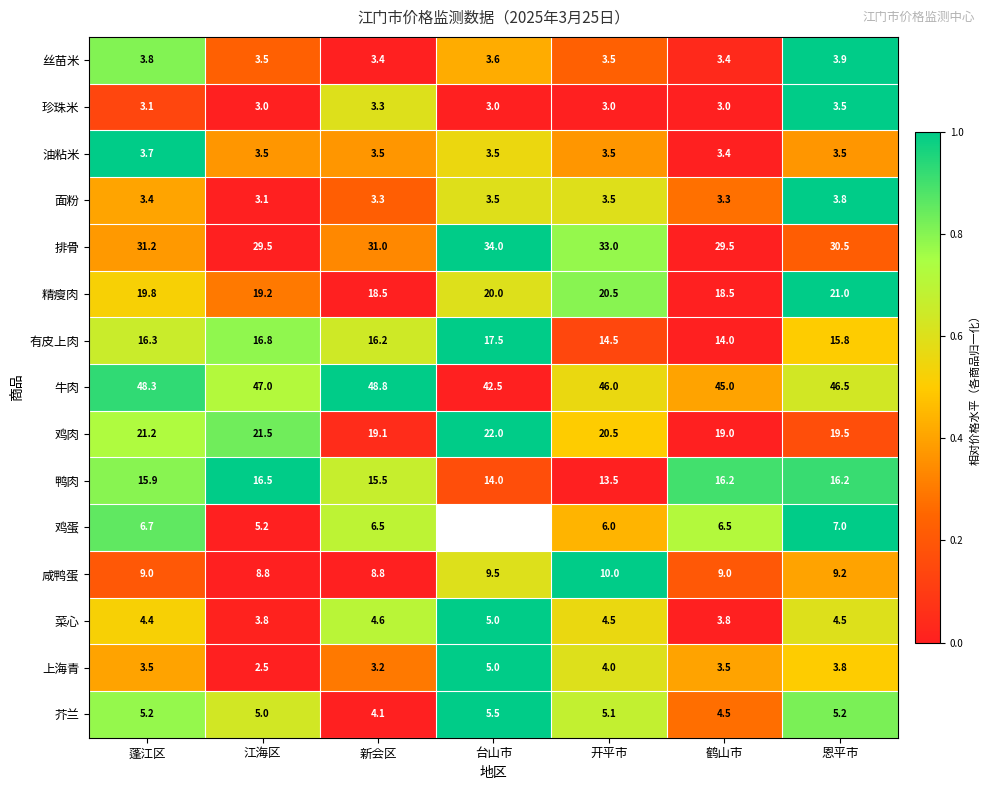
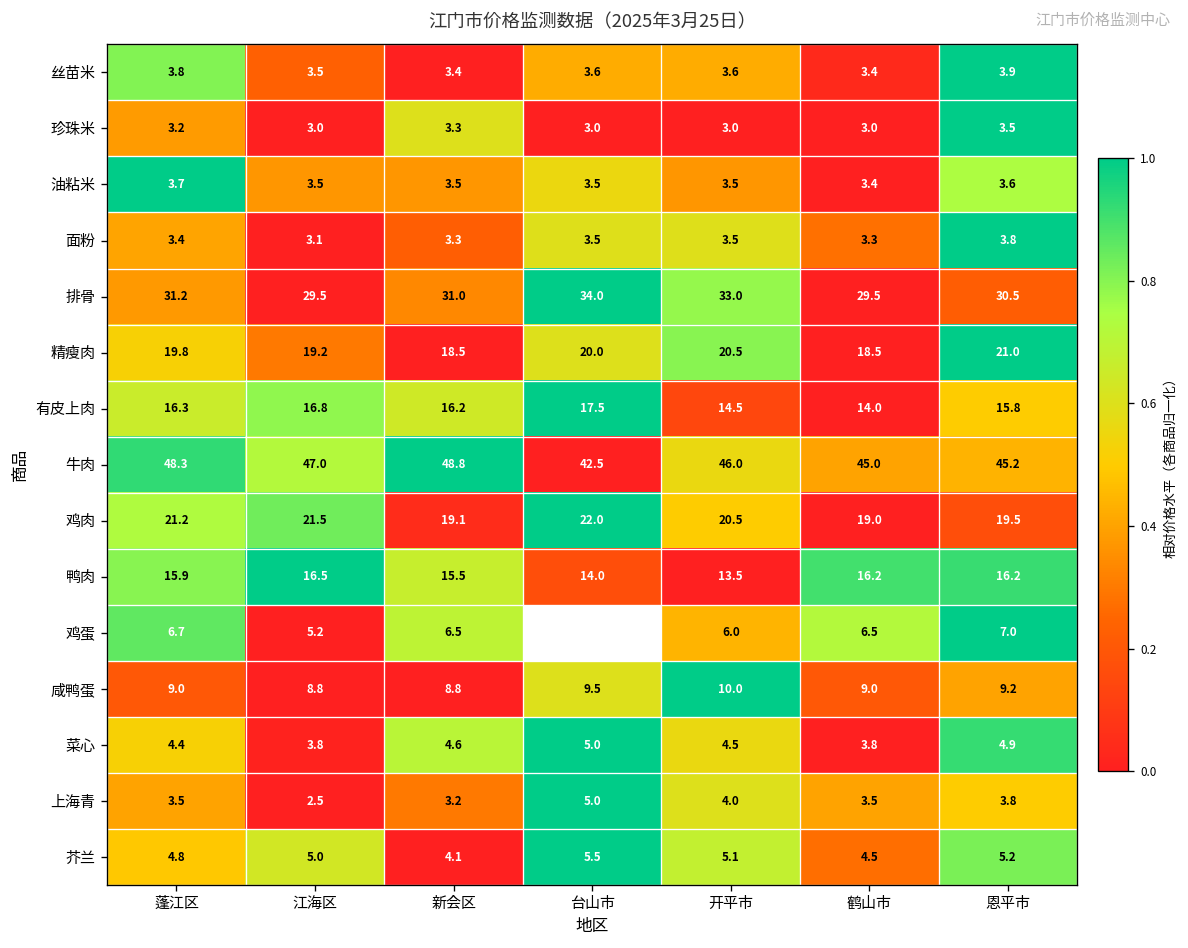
  {
    "丝苗米": {
      "蓬江区": 3.8,
      "江海区": 3.5,
      "新会区": 3.4,
      "台山市": 3.6,
-     "开平市": 3.5,
+     "开平市": 3.6,
      "鹤山市": 3.4,
      "恩平市": 3.9
    },
    "珍珠米": {
-     "蓬江区": 3.1,
+     "蓬江区": 3.2,
      "江海区": 3.0,
      "新会区": 3.3,
      "台山市": 3.0,
      "开平市": 3.0,
      "鹤山市": 3.0,
      "恩平市": 3.5
    },
    "油粘米": {
      "蓬江区": 3.7,
      "江海区": 3.5,
      "新会区": 3.5,
      "台山市": 3.5,
      "开平市": 3.5,
      "鹤山市": 3.4,
-     "恩平市": 3.5
+     "恩平市": 3.6
    },
    "面粉": {
      "蓬江区": 3.4,
      "江海区": 3.1,
      "新会区": 3.3,
      "台山市": 3.5,
      "开平市": 3.5,
      "鹤山市": 3.3,
      "恩平市": 3.8
    },
    "排骨": {
      "蓬江区": 31.2,
      "江海区": 29.5,
      "新会区": 31.0,
      "台山市": 34.0,
      "开平市": 33.0,
      "鹤山市": 29.5,
      "恩平市": 30.5
    },
    "精瘦肉": {
      "蓬江区": 19.8,
      "江海区": 19.2,
      "新会区": 18.5,
      "台山市": 20.0,
      "开平市": 20.5,
      "鹤山市": 18.5,
      "恩平市": 21.0
    },
    "有皮上肉": {
      "蓬江区": 16.3,
      "江海区": 16.8,
      "新会区": 16.2,
      "台山市": 17.5,
      "开平市": 14.5,
      "鹤山市": 14.0,
      "恩平市": 15.8
    },
    "牛肉": {
      "蓬江区": 48.3,
      "江海区": 47.0,
      "新会区": 48.8,
      "台山市": 42.5,
      "开平市": 46.0,
      "鹤山市": 45.0,
-     "恩平市": 46.5
+     "恩平市": 45.2
    },
    "鸡肉": {
      "蓬江区": 21.2,
      "江海区": 21.5,
      "新会区": 19.1,
      "台山市": 22.0,
      "开平市": 20.5,
      "鹤山市": 19.0,
      "恩平市": 19.5
    },
    "鸭肉": {
      "蓬江区": 15.9,
      "江海区": 16.5,
      "新会区": 15.5,
      "台山市": 14.0,
      "开平市": 13.5,
      "鹤山市": 16.2,
      "恩平市": 16.2
    },
    "鸡蛋": {
      "蓬江区": 6.7,
      "江海区": 5.2,
      "新会区": 6.5,
      "开平市": 6.0,
      "鹤山市": 6.5,
      "恩平市": 7.0
    },
    "咸鸭蛋": {
      "蓬江区": 9.0,
      "江海区": 8.8,
      "新会区": 8.8,
      "台山市": 9.5,
      "开平市": 10.0,
      "鹤山市": 9.0,
      "恩平市": 9.2
    },
    "菜心": {
      "蓬江区": 4.4,
      "江海区": 3.8,
      "新会区": 4.6,
      "台山市": 5.0,
      "开平市": 4.5,
      "鹤山市": 3.8,
-     "恩平市": 4.5
+     "恩平市": 4.9
    },
    "上海青": {
      "蓬江区": 3.5,
      "江海区": 2.5,
      "新会区": 3.2,
      "台山市": 5.0,
      "开平市": 4.0,
      "鹤山市": 3.5,
      "恩平市": 3.8
    },
    "芥兰": {
-     "蓬江区": 5.2,
+     "蓬江区": 4.8,
      "江海区": 5.0,
      "新会区": 4.1,
      "台山市": 5.5,
      "开平市": 5.1,
      "鹤山市": 4.5,
      "恩平市": 5.2
    }
  }
